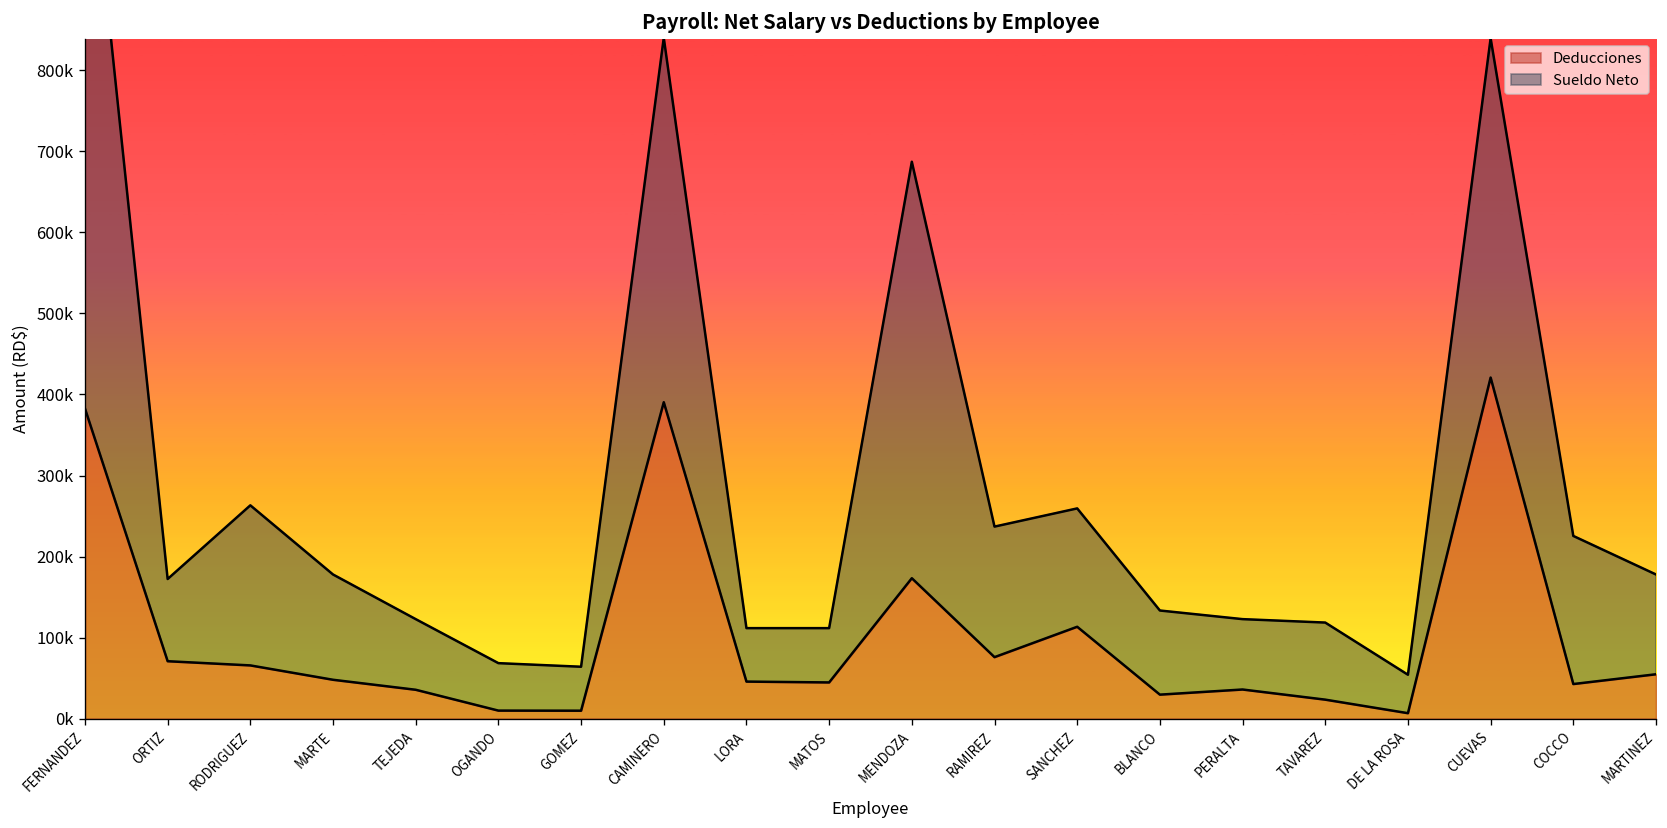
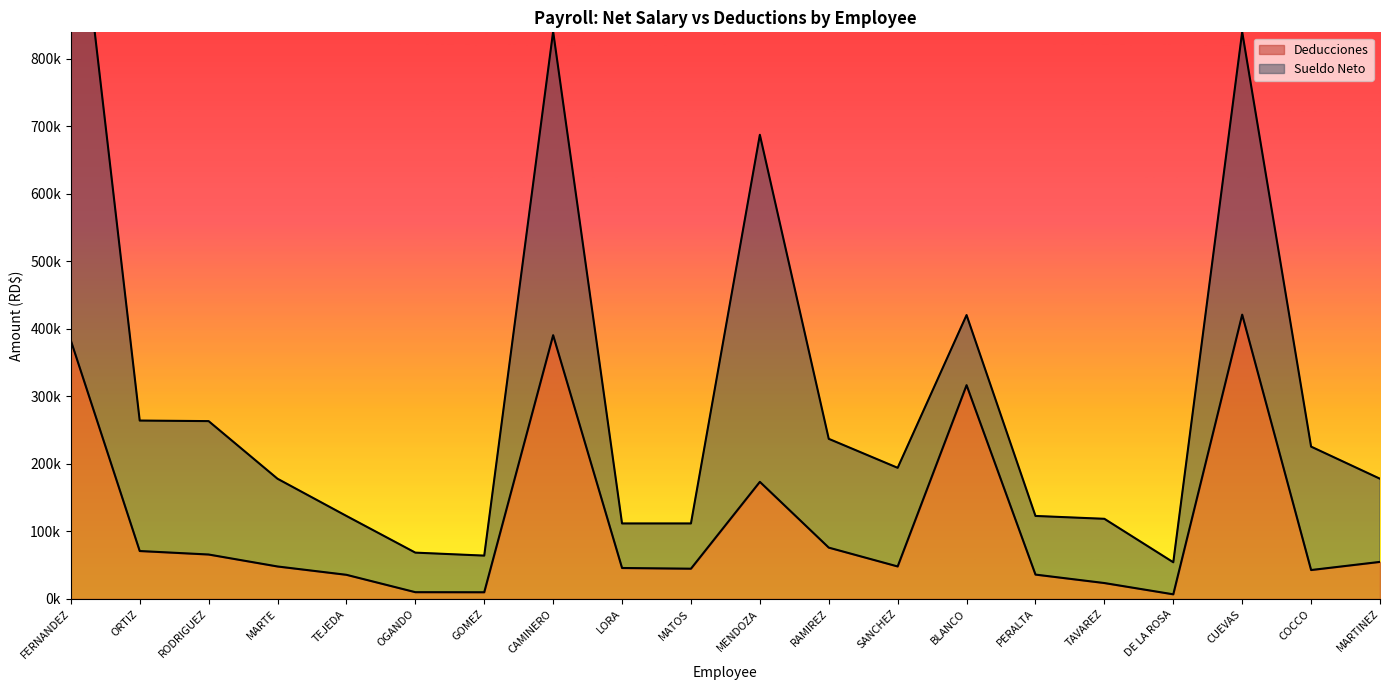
  {
    "Deducciones": {
      "FERNANDEZ": 380000,
      "ORTIZ": 70000,
      "RODRIGUEZ": 70000,
      "MARTE": 50000,
      "TEJEDA": 40000,
      "OGANDO": 10000,
      "GOMEZ": 10000,
      "CAMINERO": 390000,
      "LORA": 50000,
      "MATOS": 40000,
      "MENDOZA": 170000,
      "RAMIREZ": 80000,
-     "SANCHEZ": 110000,
-     "BLANCO": 30000,
+     "SANCHEZ": 50000,
+     "BLANCO": 320000,
      "PERALTA": 40000,
      "TAVAREZ": 20000,
      "DE LA ROSA": 10000,
      "CUEVAS": 420000,
      "COCCO": 40000,
      "MARTINEZ": 50000
    },
    "Sueldo Neto": {
-     "ORTIZ": 100000,
+     "ORTIZ": 190000,
      "RODRIGUEZ": 200000,
      "MARTE": 130000,
      "TEJEDA": 90000,
      "OGANDO": 60000,
      "GOMEZ": 50000,
      "CAMINERO": 450000,
      "LORA": 70000,
      "MATOS": 70000,
      "MENDOZA": 510000,
      "RAMIREZ": 160000,
      "SANCHEZ": 150000,
      "BLANCO": 100000,
      "PERALTA": 90000,
      "TAVAREZ": 100000,
      "DE LA ROSA": 50000,
      "CUEVAS": 420000,
      "COCCO": 180000,
      "MARTINEZ": 120000
    }
  }
